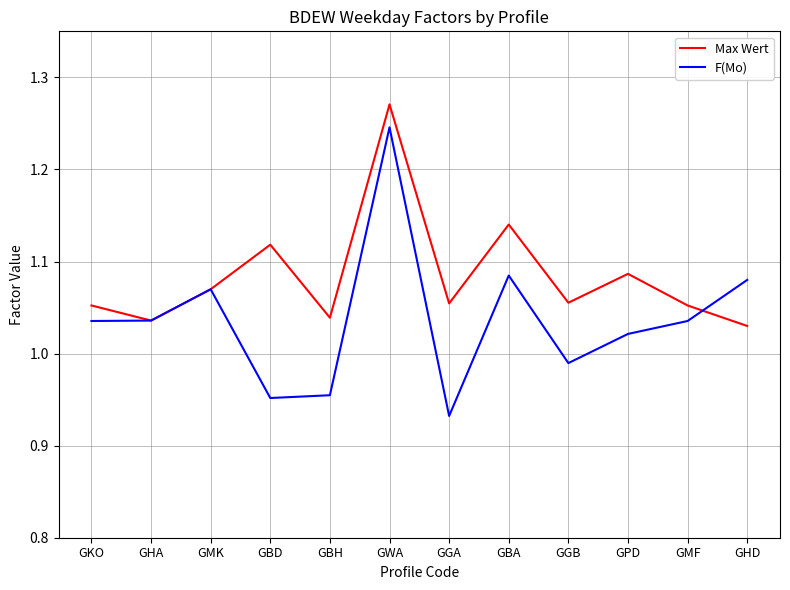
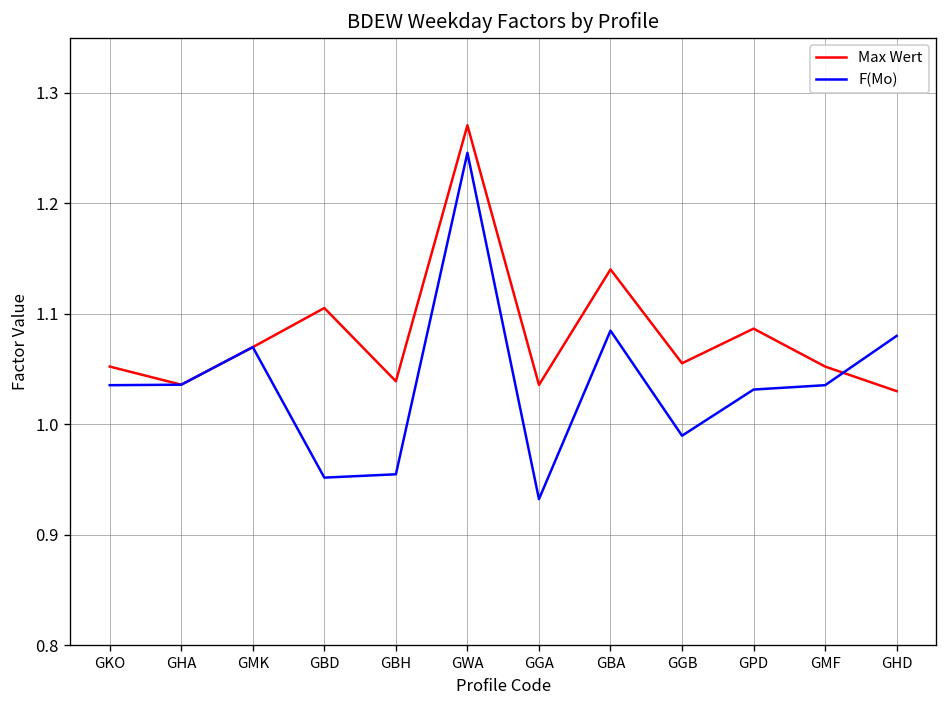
  {
    "Max Wert": {
      "GKO": 1.05,
-     "GBD": 1.12,
+     "GBD": 1.11,
      "GBH": 1.04,
      "GWA": 1.27,
-     "GGA": 1.05,
+     "GGA": 1.04,
      "GBA": 1.14,
      "GGB": 1.06,
      "GPD": 1.09,
      "GMF": 1.05,
      "GHD": 1.03
    },
    "F(Mo)": {
      "GKO": 1.04,
      "GBD": 0.95,
      "GBH": 0.95,
      "GWA": 1.25,
      "GGA": 0.93,
      "GBA": 1.08,
      "GGB": 0.99,
-     "GPD": 1.02,
+     "GPD": 1.03,
      "GMF": 1.04,
      "GHD": 1.08
    }
  }
